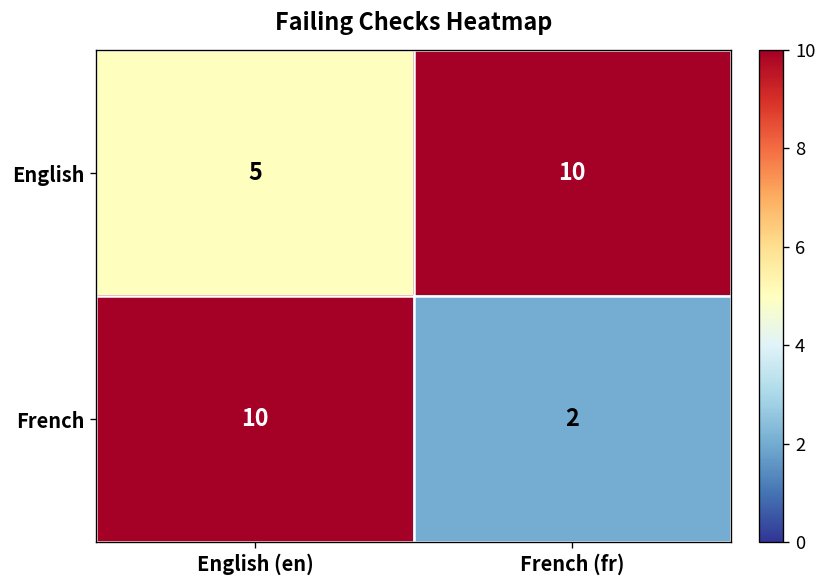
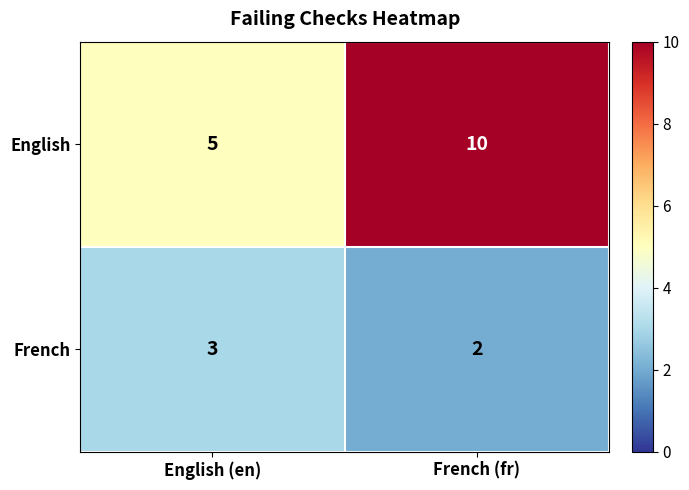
  {
    "English": {
      "English (en)": 5,
      "French (fr)": 10
    },
    "French": {
-     "English (en)": 10,
+     "English (en)": 3,
      "French (fr)": 2
    }
  }
